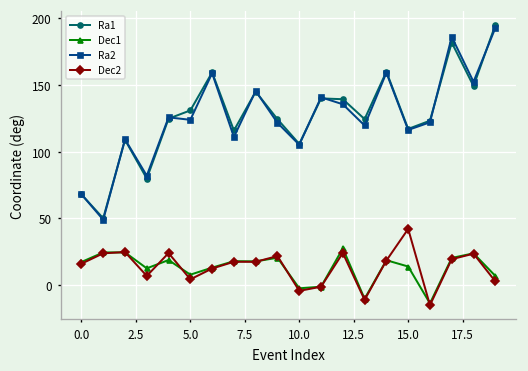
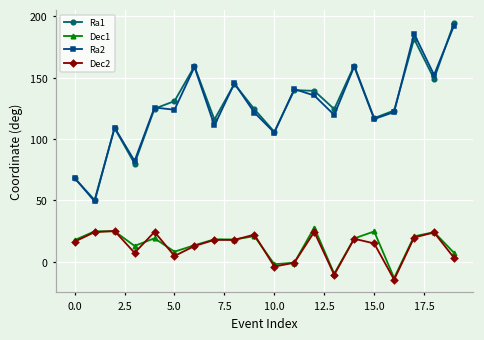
  {
    "Dec1": {
      "5.0": 8,
-     "15.0": 14
+     "15.0": 25
    },
    "Dec2": {
      "5.0": 5,
-     "15.0": 42
+     "15.0": 15
    }
  }
